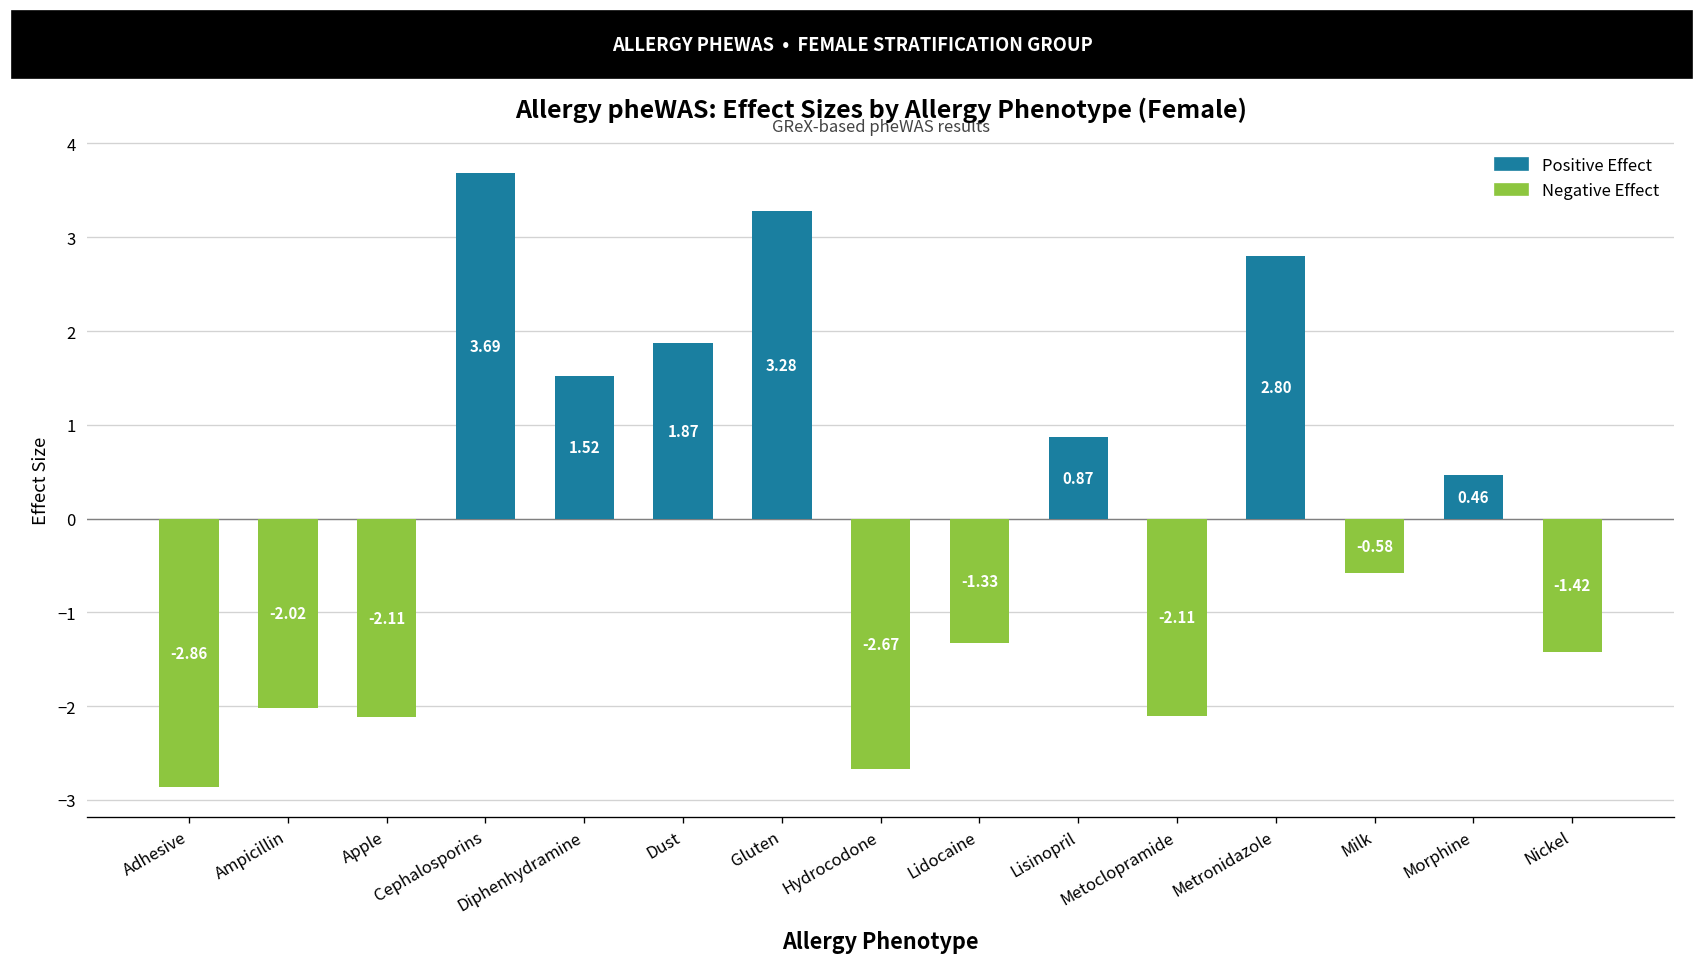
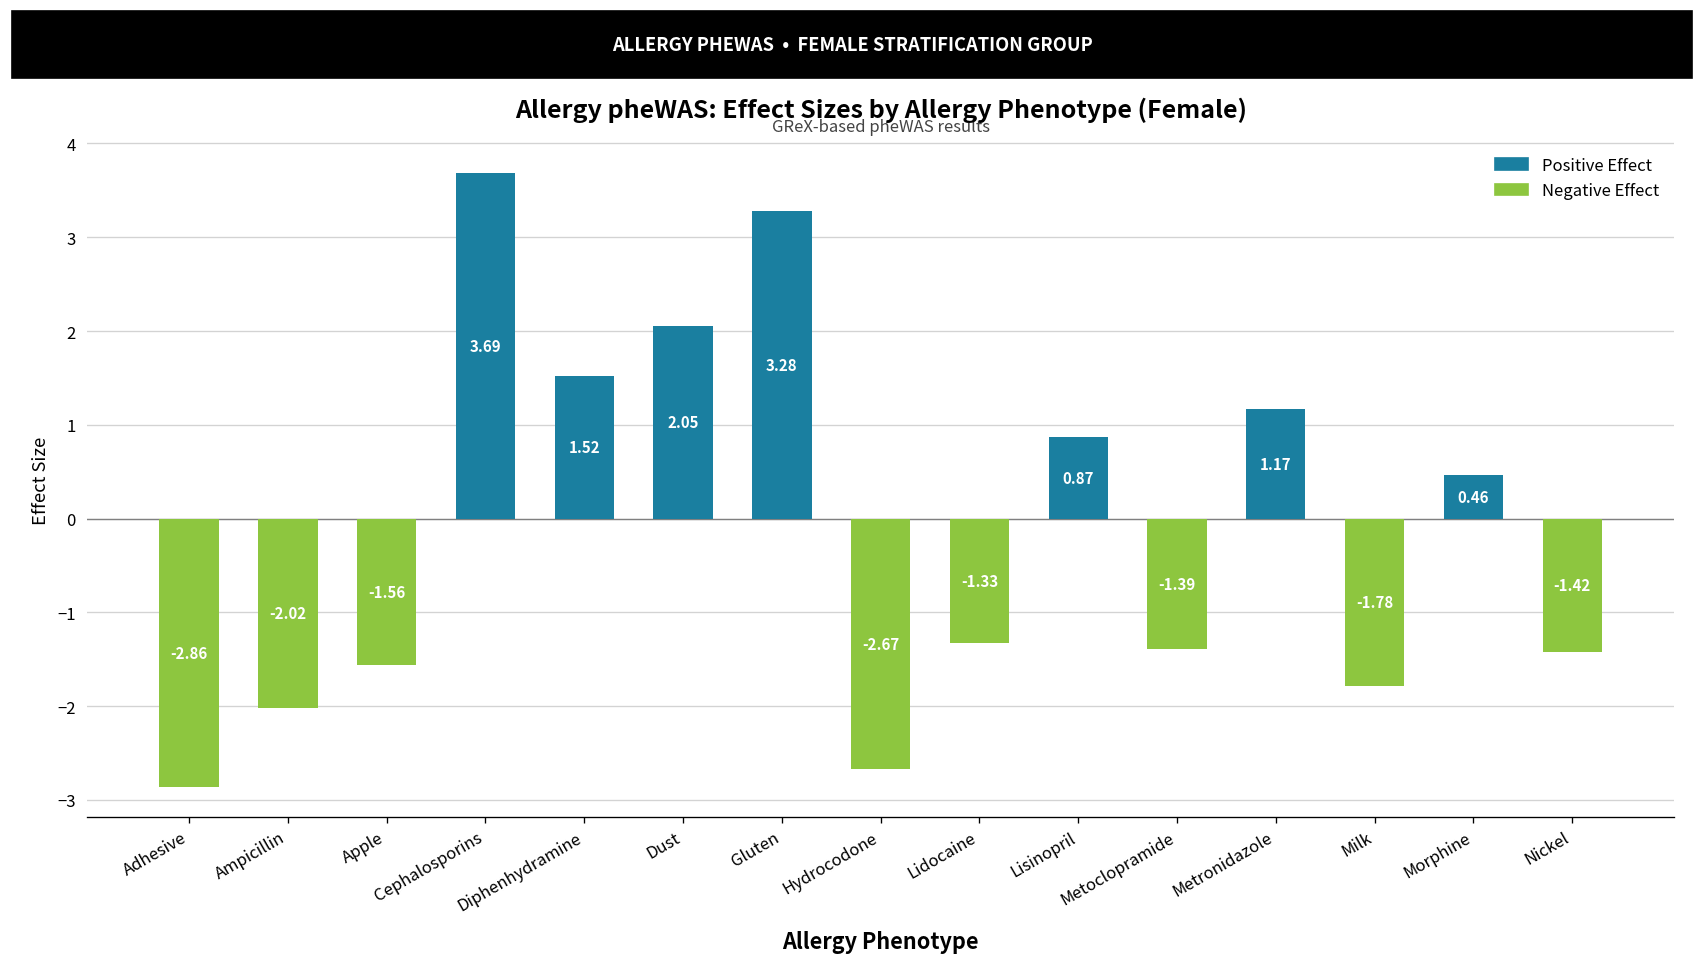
  {
    "Adhesive": -2.86,
    "Ampicillin": -2.02,
-   "Apple": -2.11,
+   "Apple": -1.56,
    "Cephalosporins": 3.69,
    "Diphenhydramine": 1.52,
-   "Dust": 1.87,
+   "Dust": 2.05,
    "Gluten": 3.28,
    "Hydrocodone": -2.67,
    "Lidocaine": -1.33,
    "Lisinopril": 0.87,
-   "Metoclopramide": -2.11,
-   "Metronidazole": 2.80,
-   "Milk": -0.58,
+   "Metoclopramide": -1.39,
+   "Metronidazole": 1.17,
+   "Milk": -1.78,
    "Morphine": 0.46,
    "Nickel": -1.42
  }
